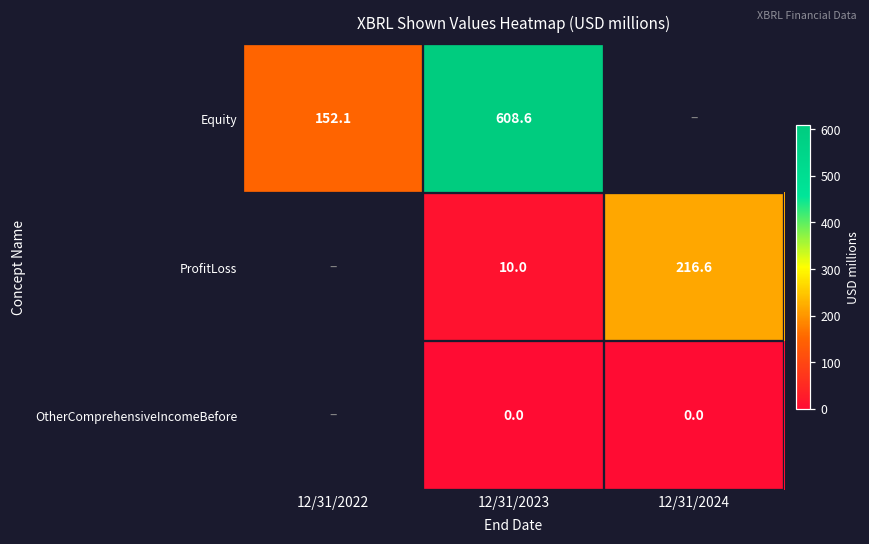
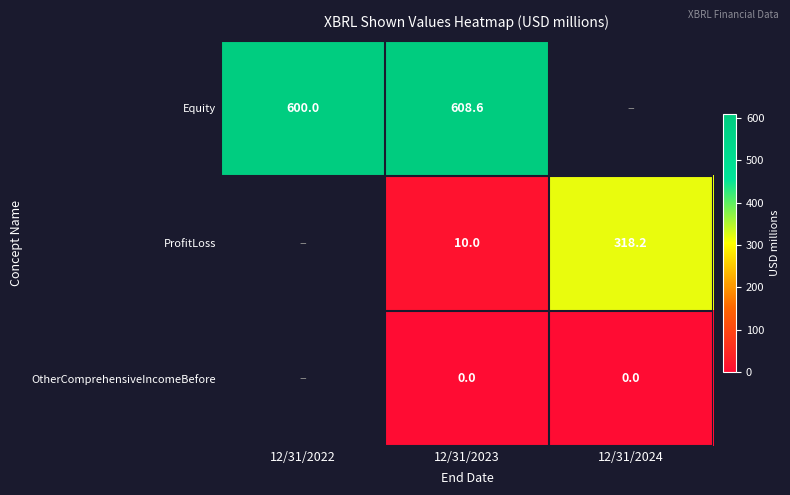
  {
    "Equity": {
-     "12/31/2022": 152.1,
+     "12/31/2022": 600.0,
      "12/31/2023": 608.6
    },
    "ProfitLoss": {
      "12/31/2023": 10.0,
-     "12/31/2024": 216.6
+     "12/31/2024": 318.2
    },
    "OtherComprehensiveIncomeBefore": {
      "12/31/2023": 0.0,
      "12/31/2024": 0.0
    }
  }
